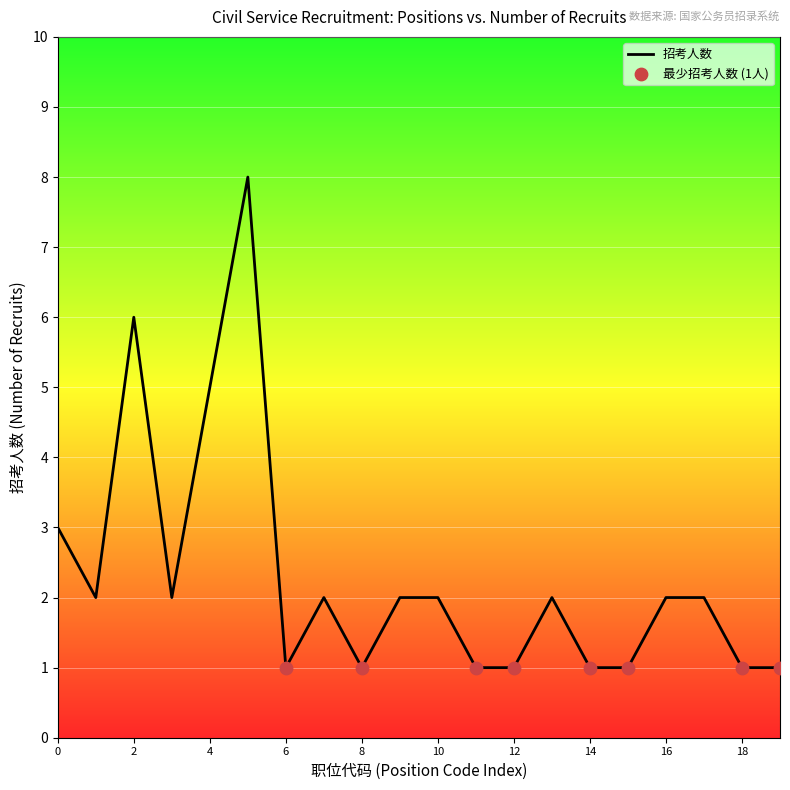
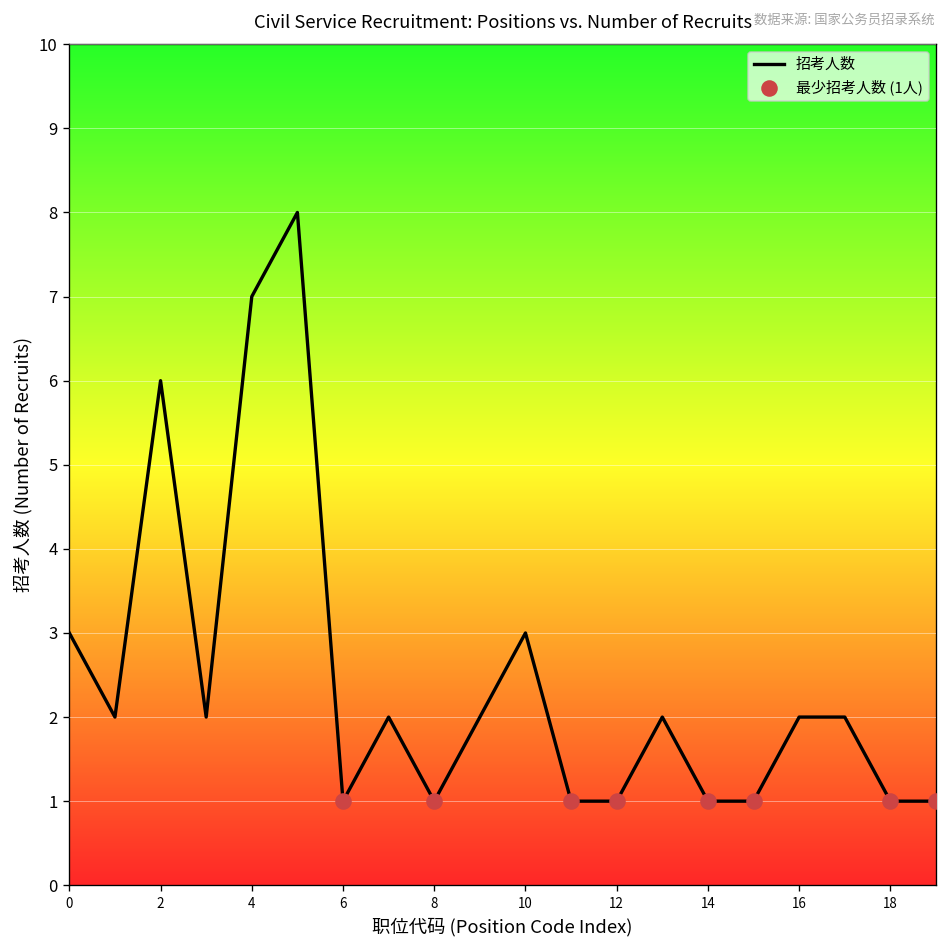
  {
    "招考人数": {
      "0": 3,
      "2": 6,
-     "4": 5,
-     "10": 2,
+     "4": 7,
+     "10": 3,
      "16": 2
    }
  }
